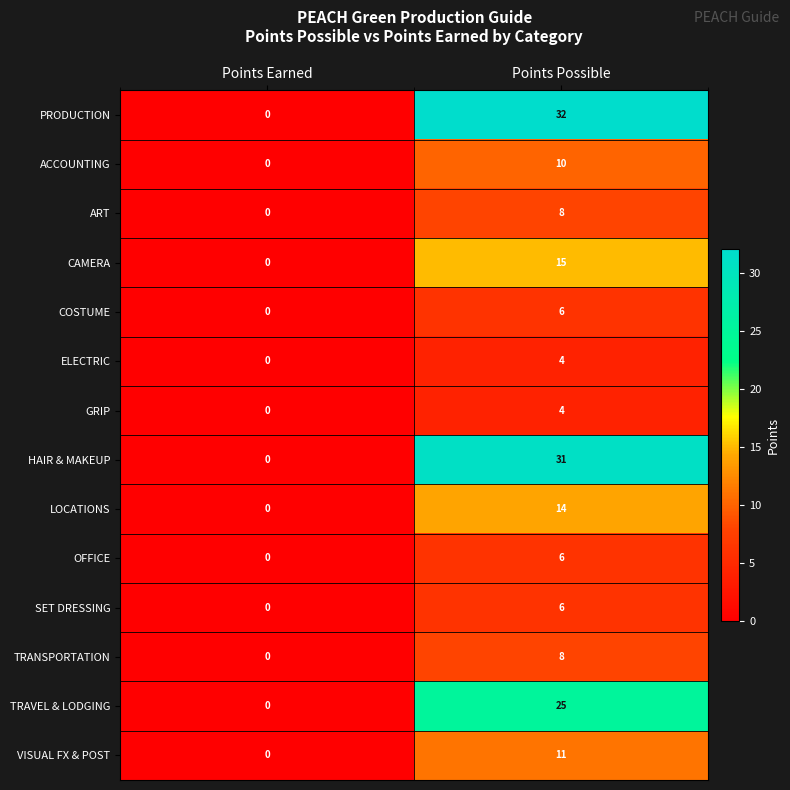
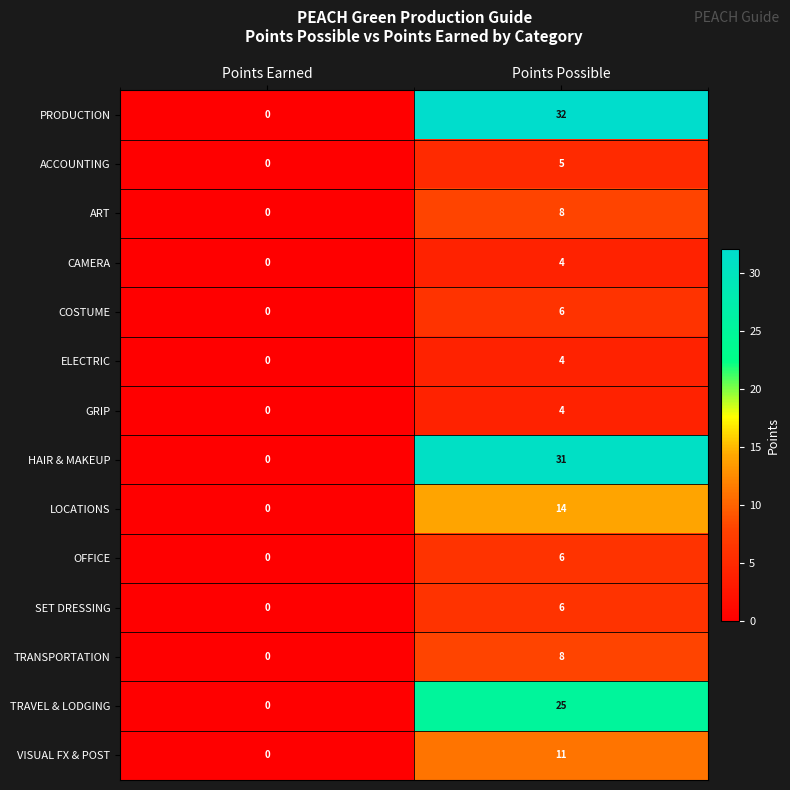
  {
    "PRODUCTION": {
      "Points Earned": 0,
      "Points Possible": 32
    },
    "ACCOUNTING": {
      "Points Earned": 0,
-     "Points Possible": 10
+     "Points Possible": 5
    },
    "ART": {
      "Points Earned": 0,
      "Points Possible": 8
    },
    "CAMERA": {
      "Points Earned": 0,
-     "Points Possible": 15
+     "Points Possible": 4
    },
    "COSTUME": {
      "Points Earned": 0,
      "Points Possible": 6
    },
    "ELECTRIC": {
      "Points Earned": 0,
      "Points Possible": 4
    },
    "GRIP": {
      "Points Earned": 0,
      "Points Possible": 4
    },
    "HAIR & MAKEUP": {
      "Points Earned": 0,
      "Points Possible": 31
    },
    "LOCATIONS": {
      "Points Earned": 0,
      "Points Possible": 14
    },
    "OFFICE": {
      "Points Earned": 0,
      "Points Possible": 6
    },
    "SET DRESSING": {
      "Points Earned": 0,
      "Points Possible": 6
    },
    "TRANSPORTATION": {
      "Points Earned": 0,
      "Points Possible": 8
    },
    "TRAVEL & LODGING": {
      "Points Earned": 0,
      "Points Possible": 25
    },
    "VISUAL FX & POST": {
      "Points Earned": 0,
      "Points Possible": 11
    }
  }
